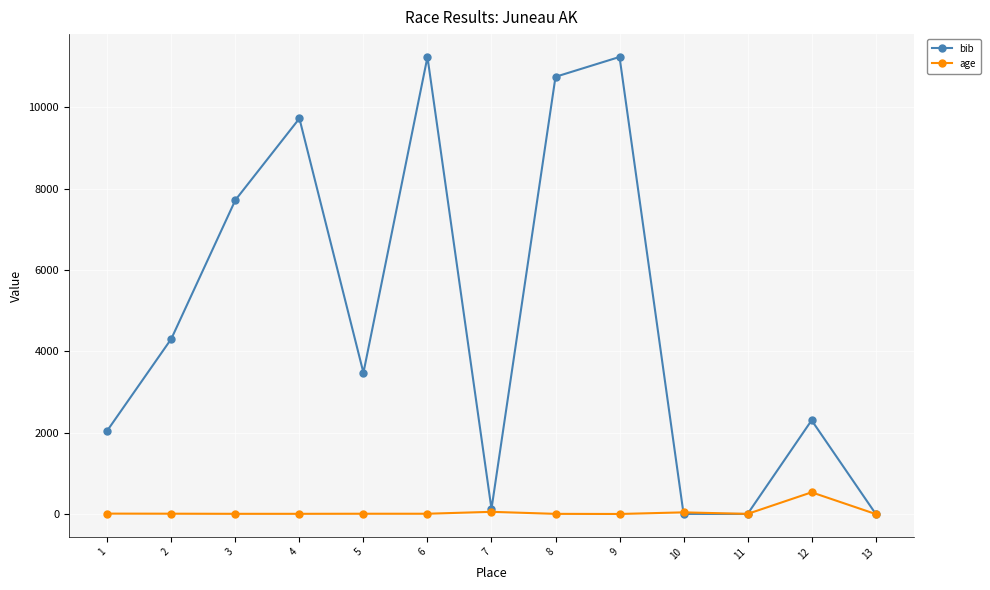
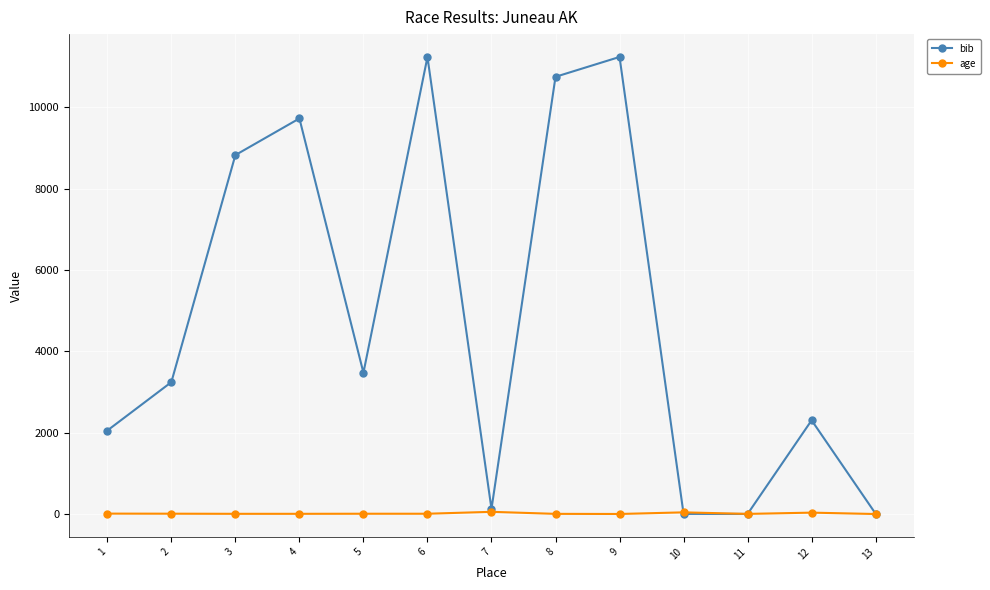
  {
    "bib": {
      "1": 2100,
-     "2": 4300,
-     "3": 7700,
+     "2": 3200,
+     "3": 8800,
      "4": 9700,
      "5": 3500,
      "6": 11200,
      "7": 100,
      "8": 10800,
      "9": 11200,
      "12": 2300
    },
    "age": {
      "1": 0,
      "2": 0,
      "3": 0,
      "4": 0,
      "5": 0,
      "6": 0,
      "7": 100,
      "8": 0,
      "9": 0,
-     "12": 500
+     "12": 0
    }
  }
